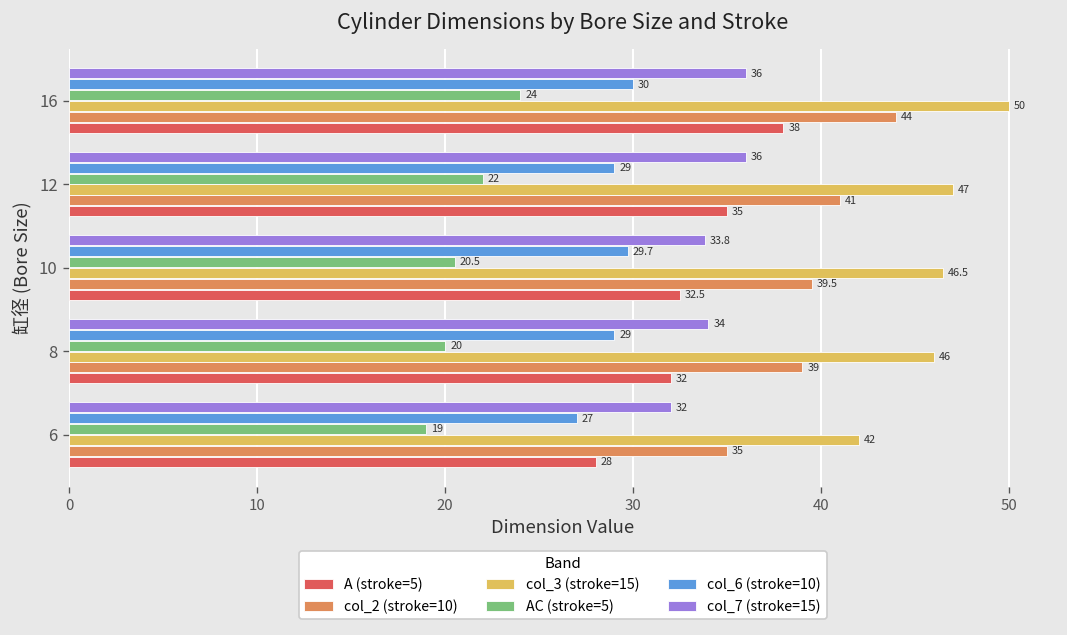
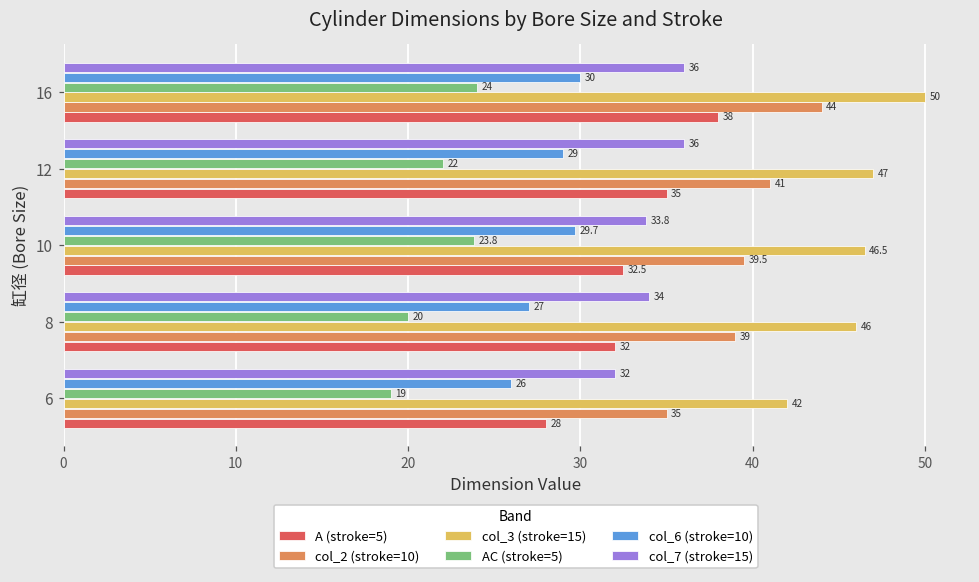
  {
    "AC (stroke=5)": {
      "16": 24,
      "12": 22,
-     "10": 20.5,
+     "10": 23.8,
      "8": 20,
      "6": 19
    },
    "col_6 (stroke=10)": {
      "16": 30,
      "12": 29,
      "10": 29.7,
-     "8": 29,
-     "6": 27
+     "8": 27,
+     "6": 26
    },
    "col_7 (stroke=15)": {
      "16": 36,
      "12": 36,
      "10": 33.8,
      "8": 34,
      "6": 32
    }
  }
